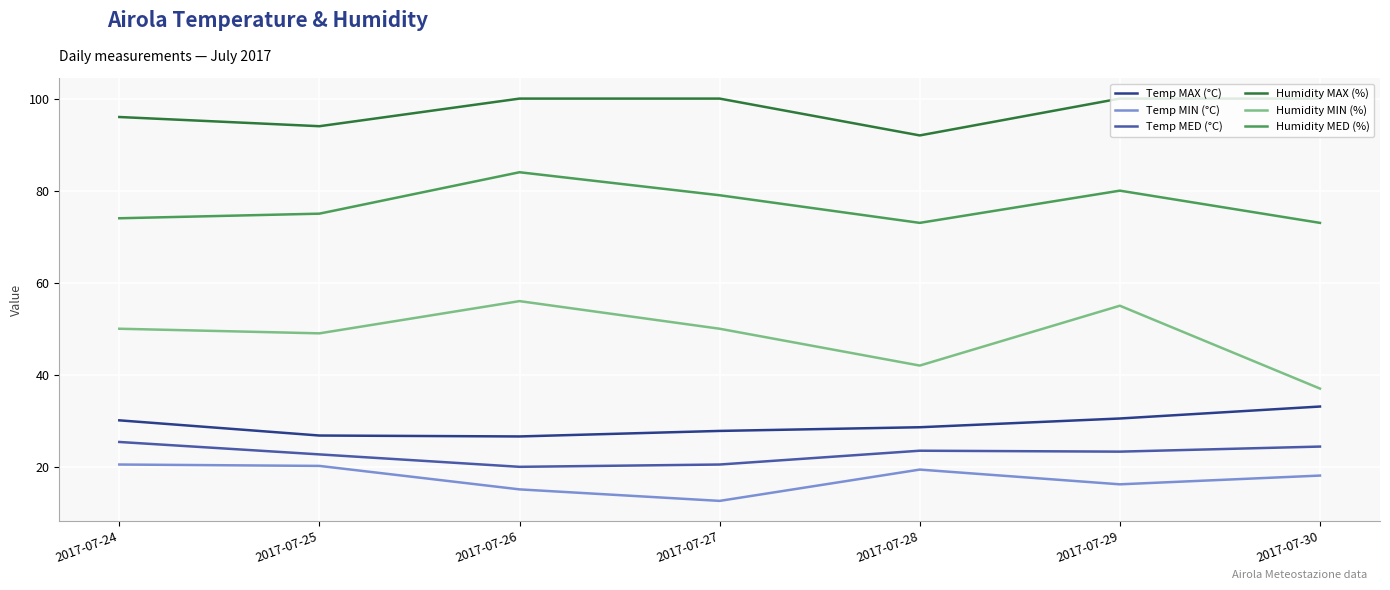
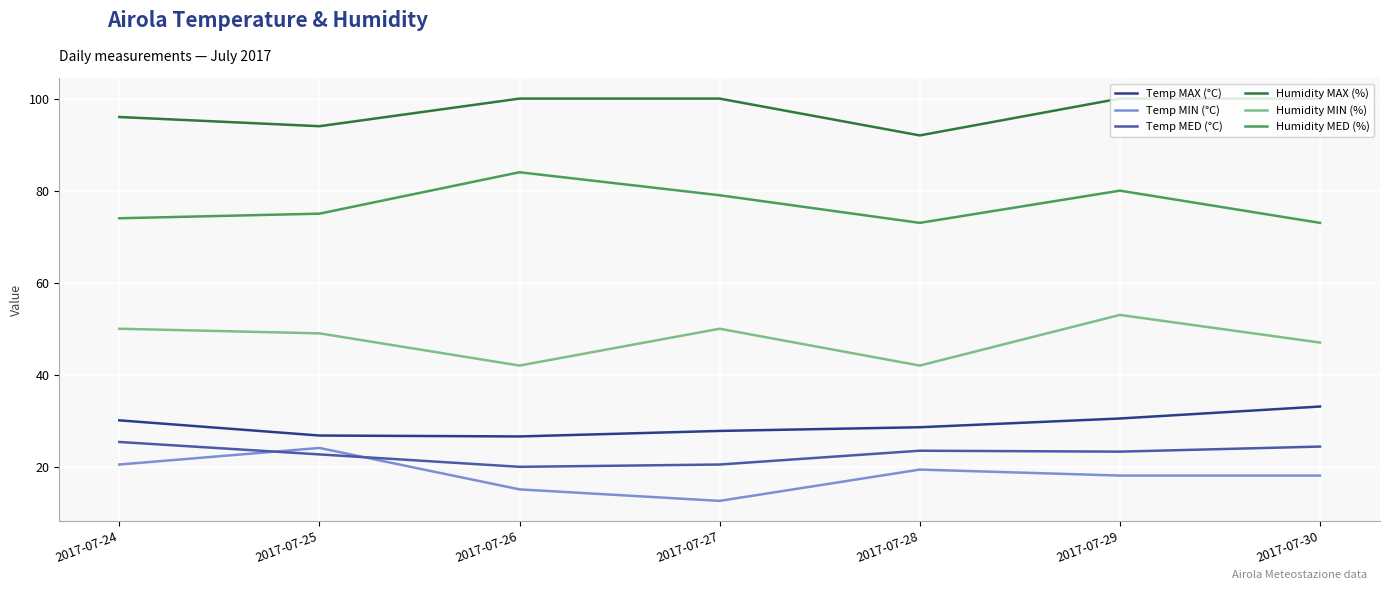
  {
    "Temp MIN (°C)": {
      "2017-07-24": 21,
-     "2017-07-25": 20,
+     "2017-07-25": 24,
      "2017-07-26": 15,
      "2017-07-27": 13,
      "2017-07-28": 19,
-     "2017-07-29": 16,
+     "2017-07-29": 18,
      "2017-07-30": 18
    },
    "Humidity MIN (%)": {
      "2017-07-24": 50,
      "2017-07-25": 49,
-     "2017-07-26": 56,
+     "2017-07-26": 42,
      "2017-07-27": 50,
      "2017-07-28": 42,
-     "2017-07-29": 55,
-     "2017-07-30": 37
+     "2017-07-29": 53,
+     "2017-07-30": 47
    }
  }
